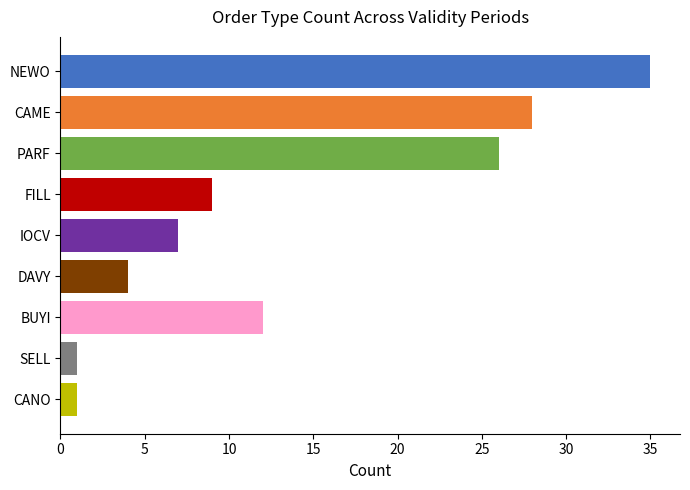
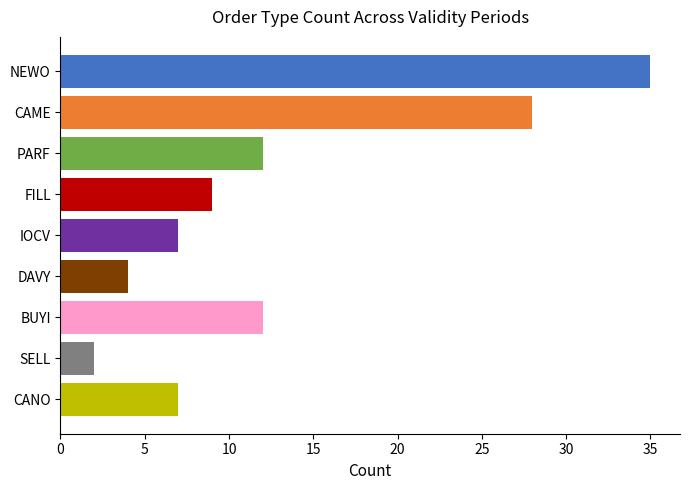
  {
    "NEWO": 35,
    "CAME": 28,
-   "PARF": 26,
+   "PARF": 12,
    "FILL": 9,
    "IOCV": 7,
    "DAVY": 4,
    "BUYI": 12,
-   "SELL": 1,
-   "CANO": 1
+   "SELL": 2,
+   "CANO": 7
  }
